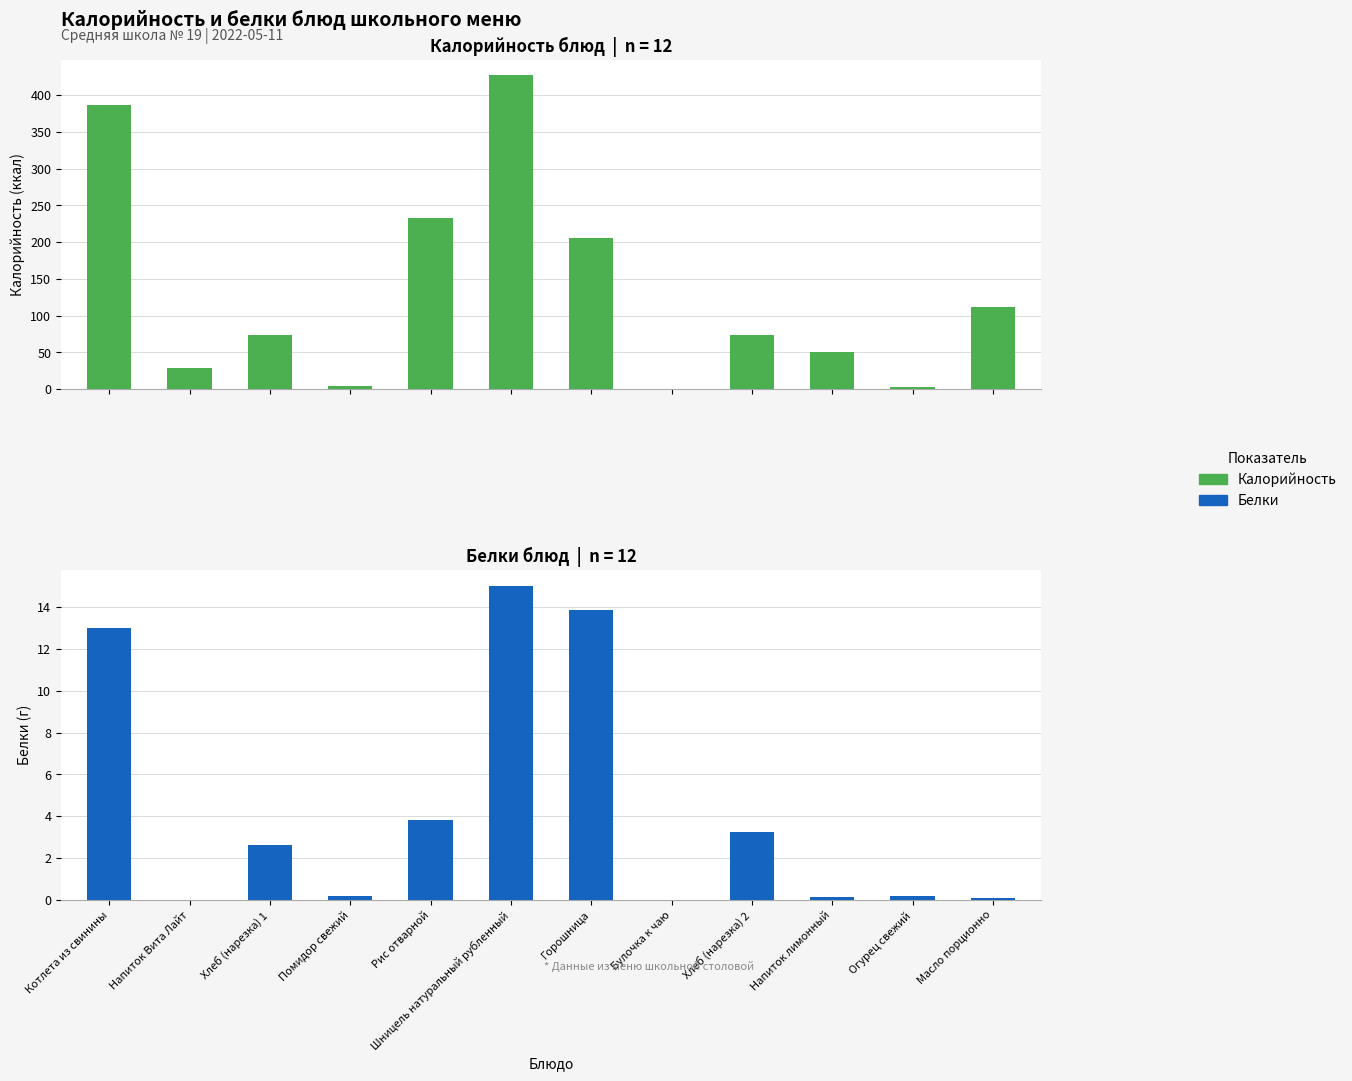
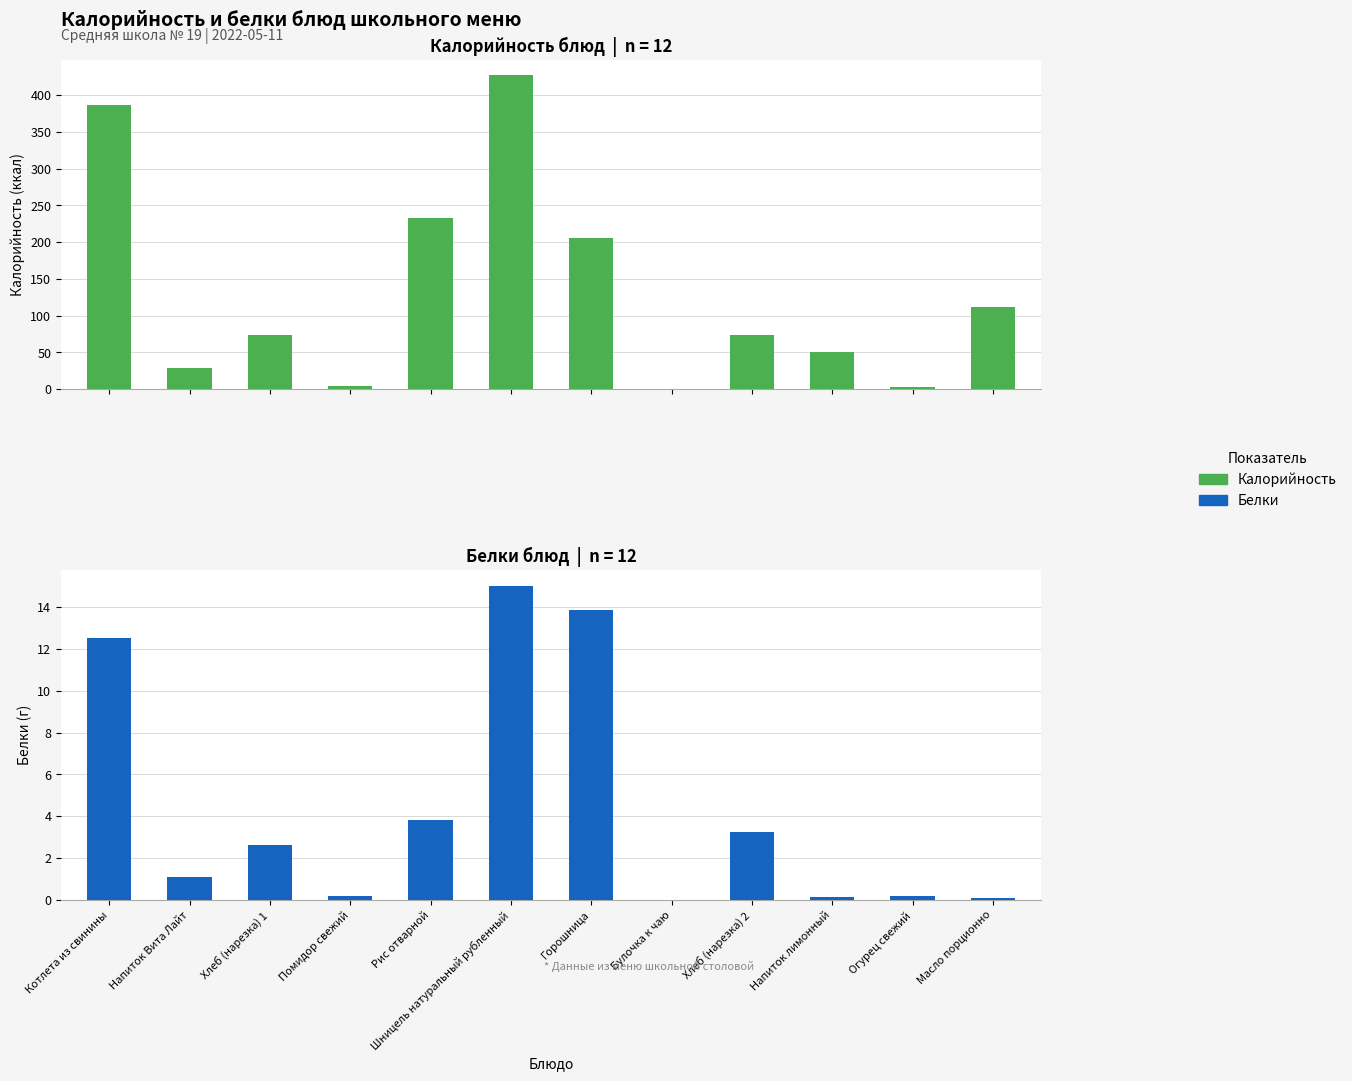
  {
    "Белки блюд | n = 12": {
-     "Котлета из свинины": 13.0,
-     "Напиток Вита Лайт": 0.0,
+     "Котлета из свинины": 12.5,
+     "Напиток Вита Лайт": 1.1,
      "Хлеб (нарезка) 1": 2.6,
      "Помидор свежий": 0.2,
      "Рис отварной": 3.8,
      "Шницель натуральный рубленный": 15.0,
      "Горошница": 13.9,
      "Булочка к чаю": 0.0,
      "Хлеб (нарезка) 2": 3.2,
      "Напиток лимонный": 0.1,
      "Огурец свежий": 0.2
    }
  }
